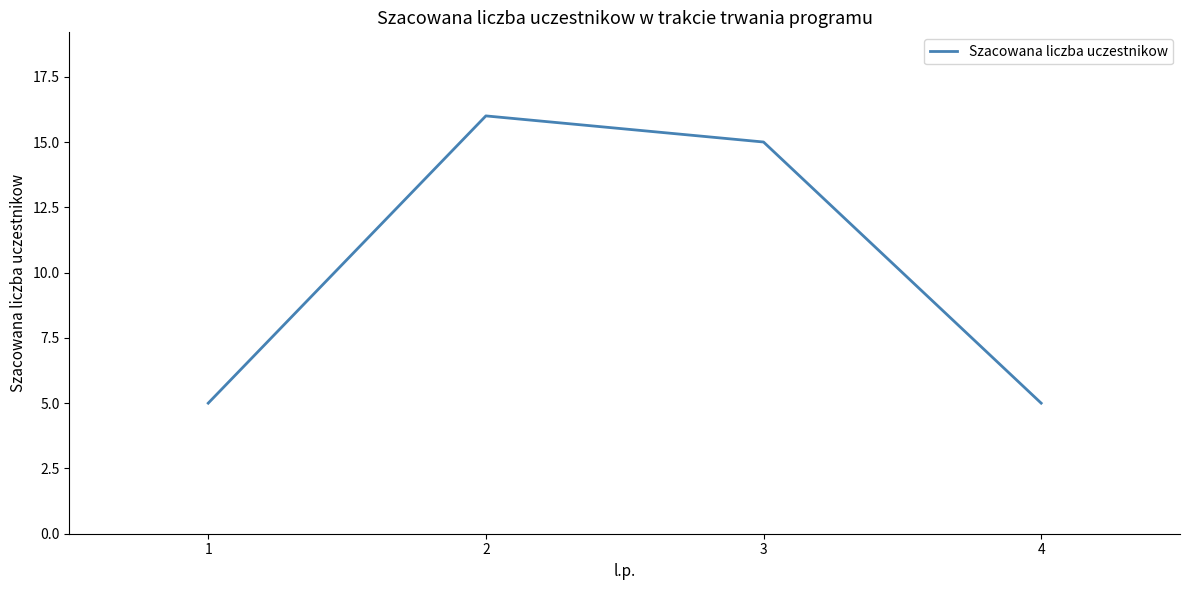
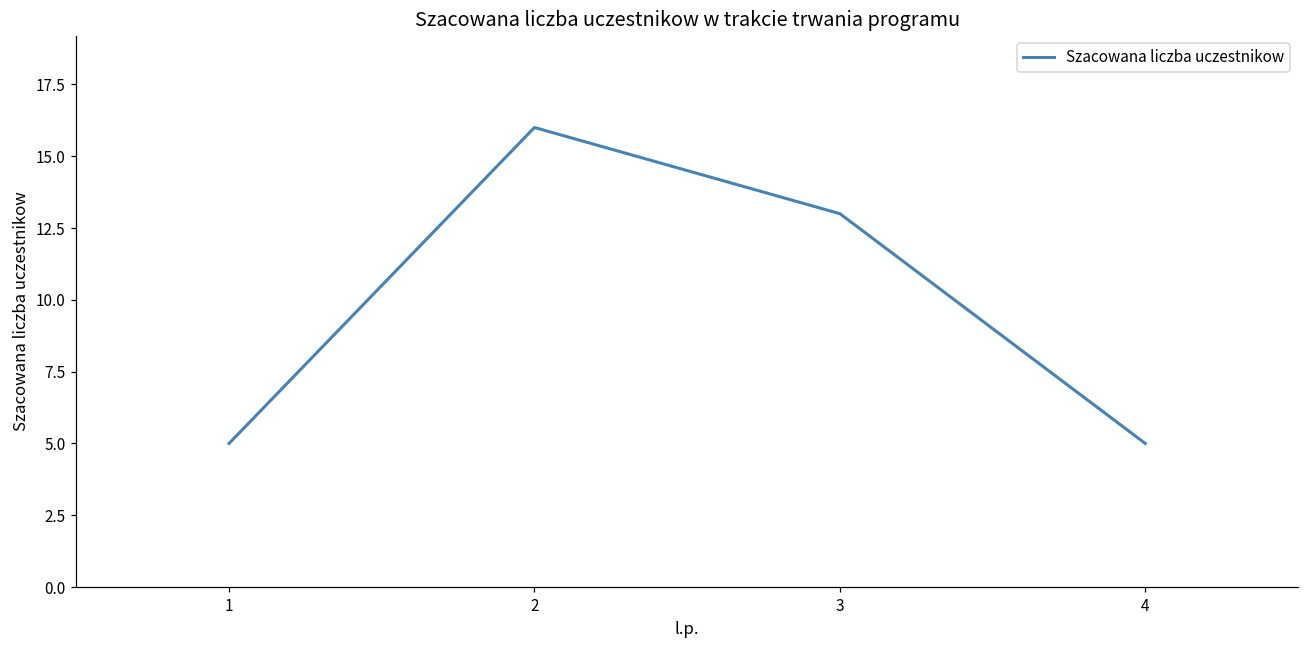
  {
    "1": 5,
    "2": 16,
-   "3": 15,
+   "3": 13,
    "4": 5
  }
